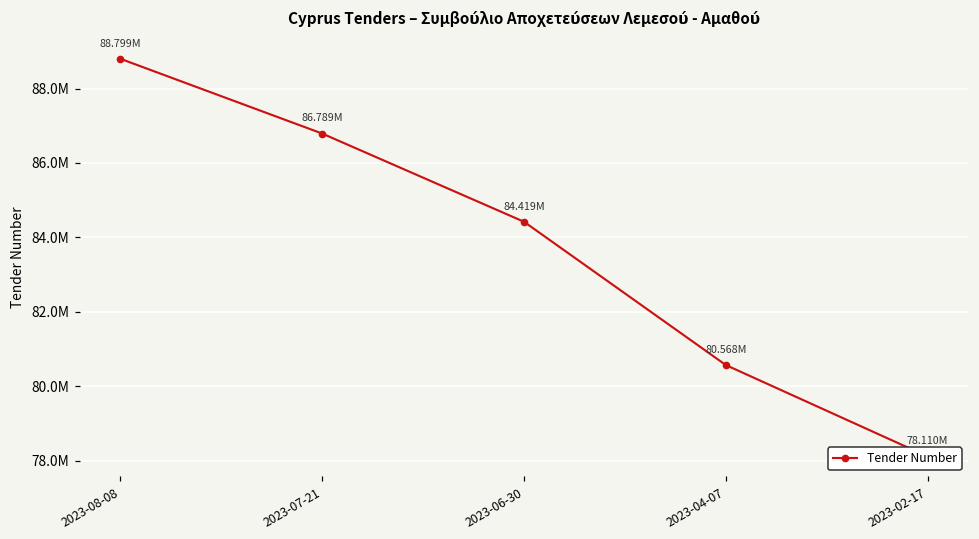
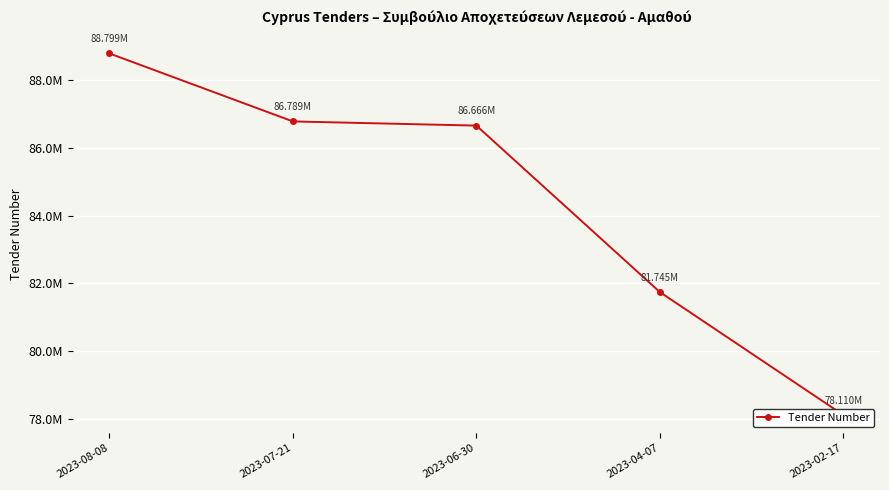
  {
    "2023-08-08": "88.799M",
    "2023-07-21": "86.789M",
-   "2023-06-30": "84.419M",
-   "2023-04-07": "80.568M"
+   "2023-06-30": "86.666M",
+   "2023-04-07": "81.745M"
  }
